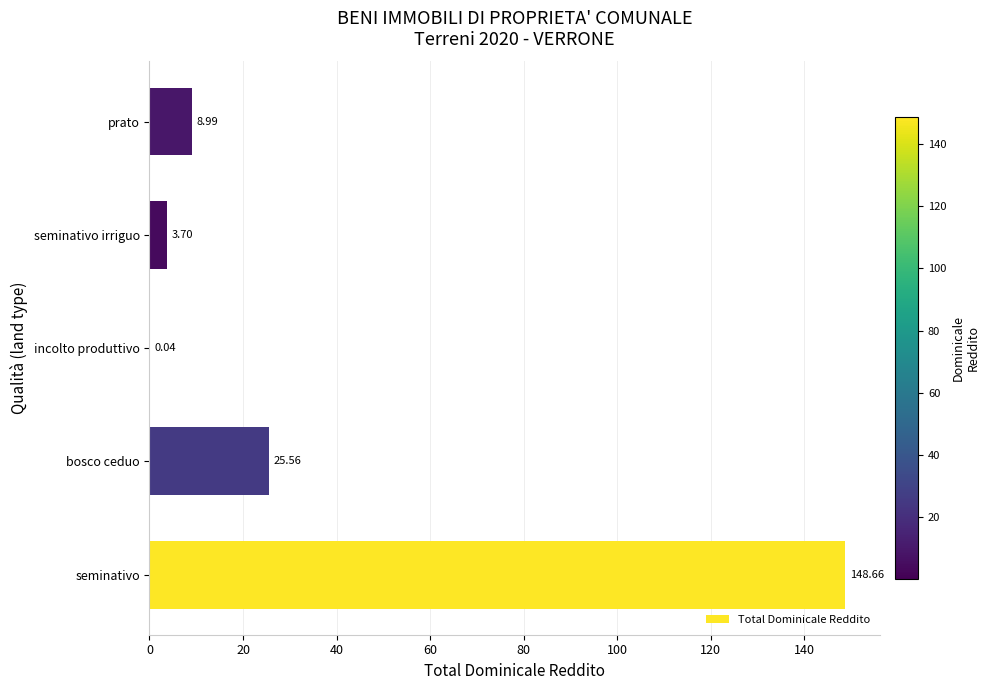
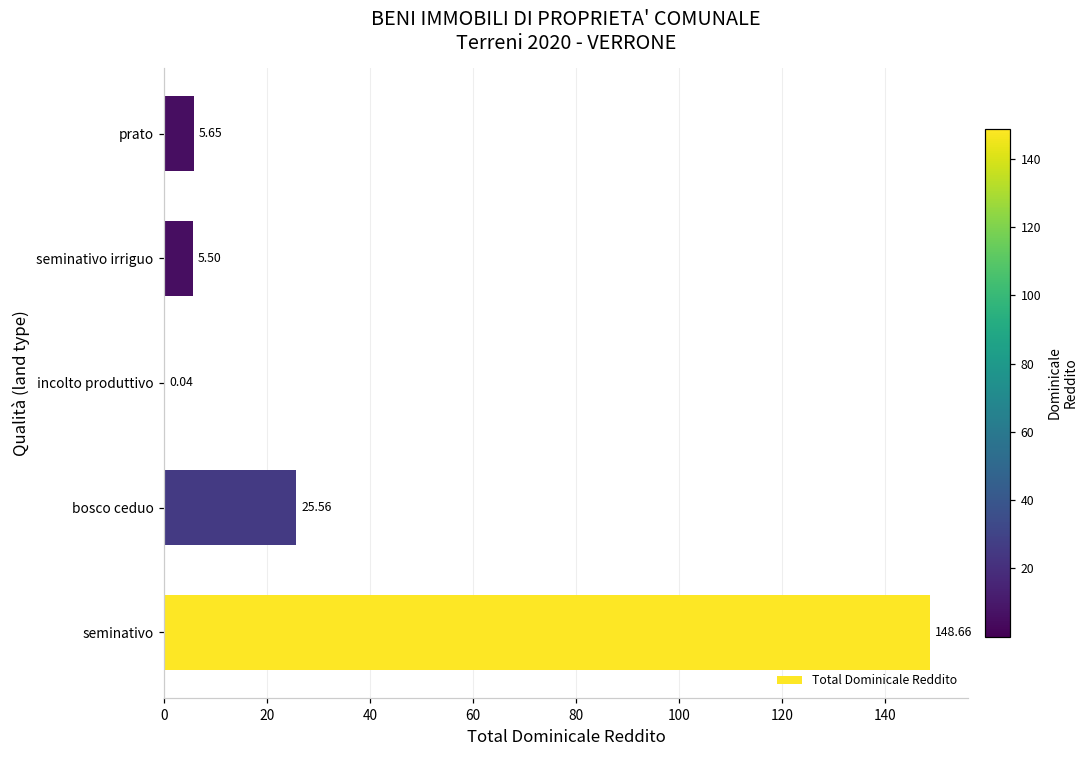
  {
-   "prato": 8.99,
-   "seminativo irriguo": 3.70,
+   "prato": 5.65,
+   "seminativo irriguo": 5.50,
    "incolto produttivo": 0.04,
    "bosco ceduo": 25.56,
    "seminativo": 148.66
  }
